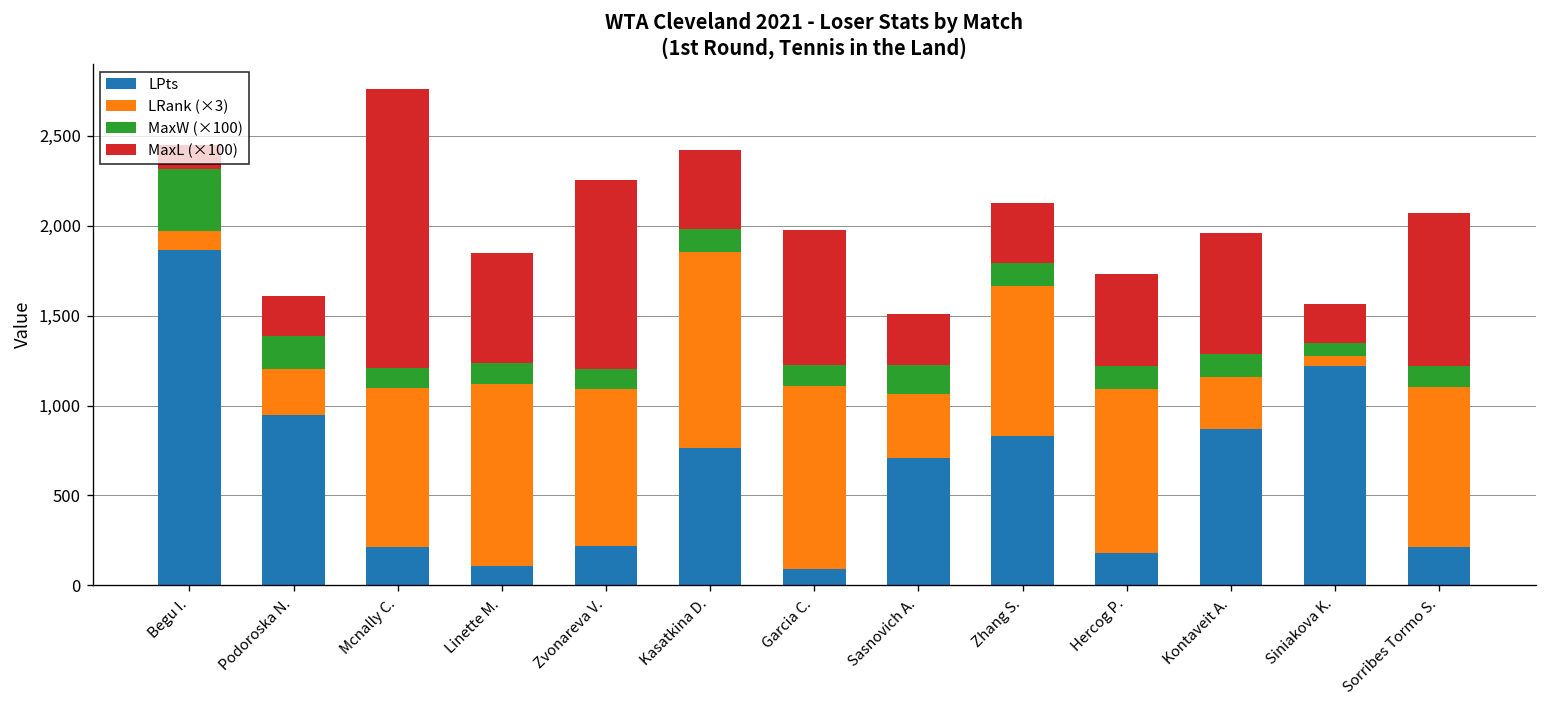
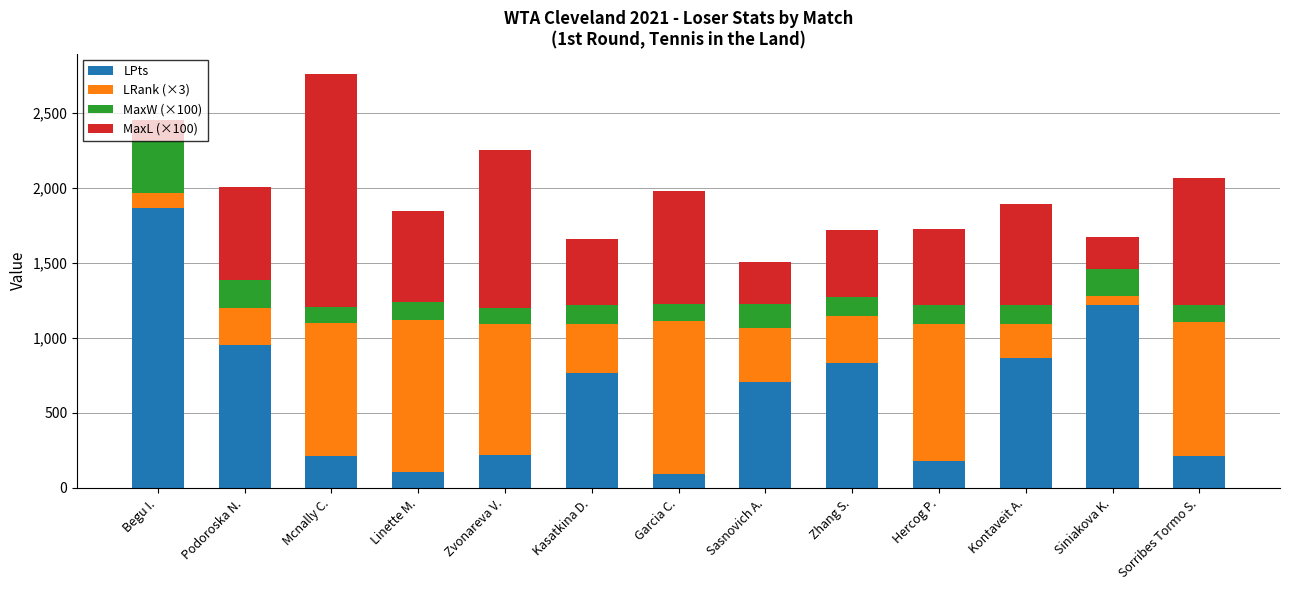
  {
    "LPts": {
      "Begu I.": "1,870",
      "Podoroska N.": "950",
      "Mcnally C.": "220",
      "Linette M.": "110",
      "Zvonareva V.": "220",
      "Kasatkina D.": "770",
      "Garcia C.": "90",
      "Sasnovich A.": "710",
      "Zhang S.": "830",
      "Hercog P.": "180",
      "Kontaveit A.": "870",
      "Siniakova K.": "1,220",
      "Sorribes Tormo S.": "210"
    },
    "LRank (×3)": {
      "Begu I.": "100",
      "Podoroska N.": "250",
      "Mcnally C.": "880",
      "Linette M.": "1,010",
      "Zvonareva V.": "870",
-     "Kasatkina D.": "1,090",
+     "Kasatkina D.": "330",
      "Garcia C.": "1,020",
      "Sasnovich A.": "360",
-     "Zhang S.": "830",
+     "Zhang S.": "320",
      "Hercog P.": "920",
-     "Kontaveit A.": "290",
+     "Kontaveit A.": "230",
      "Siniakova K.": "60",
      "Sorribes Tormo S.": "890"
    },
    "MaxW (×100)": {
      "Begu I.": "350",
      "Podoroska N.": "180",
      "Mcnally C.": "110",
      "Linette M.": "120",
      "Zvonareva V.": "110",
      "Kasatkina D.": "130",
      "Garcia C.": "120",
      "Sasnovich A.": "160",
      "Zhang S.": "130",
      "Hercog P.": "130",
      "Kontaveit A.": "130",
-     "Siniakova K.": "70",
+     "Siniakova K.": "180",
      "Sorribes Tormo S.": "110"
    },
    "MaxL (×100)": {
-     "Podoroska N.": "220",
+     "Podoroska N.": "620",
      "Mcnally C.": "1,550",
      "Linette M.": "610",
      "Zvonareva V.": "1,050",
      "Kasatkina D.": "440",
      "Garcia C.": "750",
      "Sasnovich A.": "280",
-     "Zhang S.": "330",
+     "Zhang S.": "450",
      "Hercog P.": "510",
      "Kontaveit A.": "670",
      "Siniakova K.": "220",
      "Sorribes Tormo S.": "850"
    }
  }
